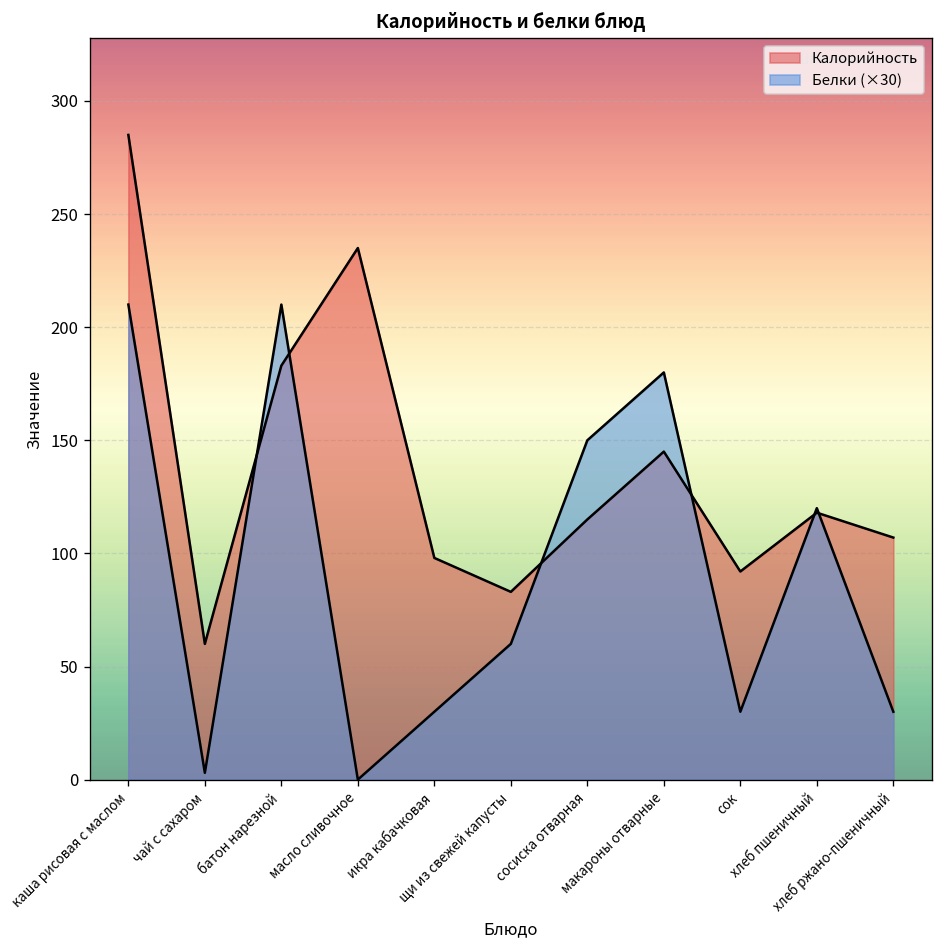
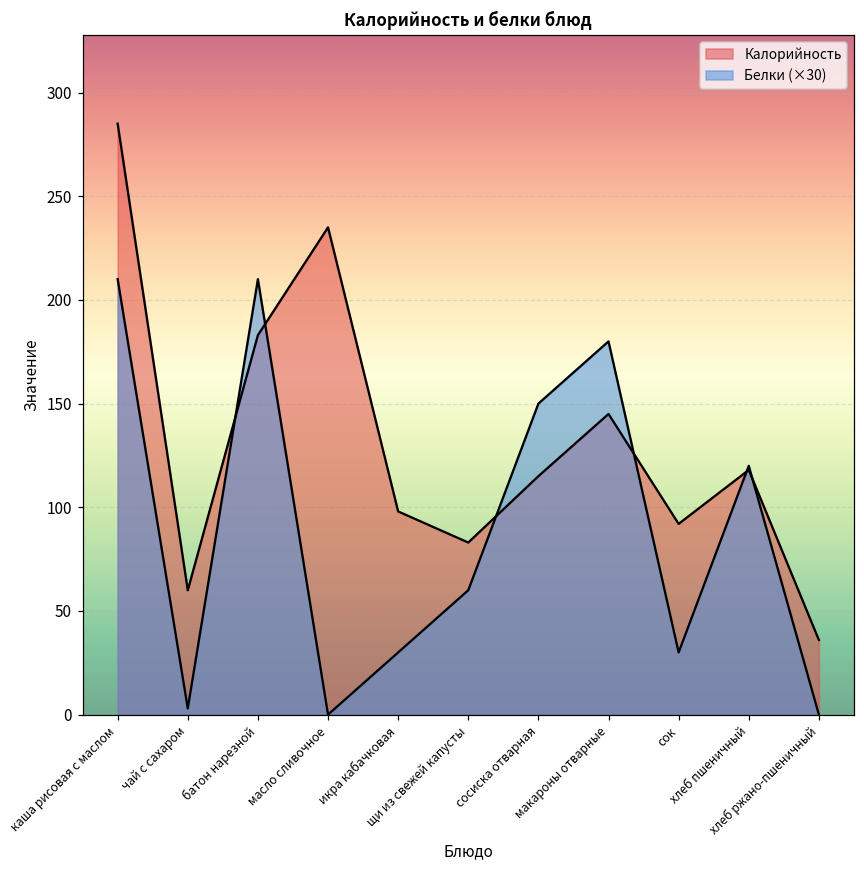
  {
    "Калорийность": {
      "каша рисовая с маслом": 285,
      "чай с сахаром": 60,
      "батон нарезной": 183,
      "масло сливочное": 235,
      "икра кабачковая": 98,
      "щи из свежей капусты": 83,
      "сосиска отварная": 115,
      "макароны отварные": 145,
      "сок": 92,
      "хлеб пшеничный": 118,
-     "хлеб ржано-пшеничный": 107
+     "хлеб ржано-пшеничный": 36
    },
    "Белки (×30)": {
      "каша рисовая с маслом": 210,
      "чай с сахаром": 3,
      "батон нарезной": 210,
      "масло сливочное": 0,
      "икра кабачковая": 30,
      "щи из свежей капусты": 60,
      "сосиска отварная": 150,
      "макароны отварные": 180,
      "сок": 30,
      "хлеб пшеничный": 120,
-     "хлеб ржано-пшеничный": 30
+     "хлеб ржано-пшеничный": 0
    }
  }
